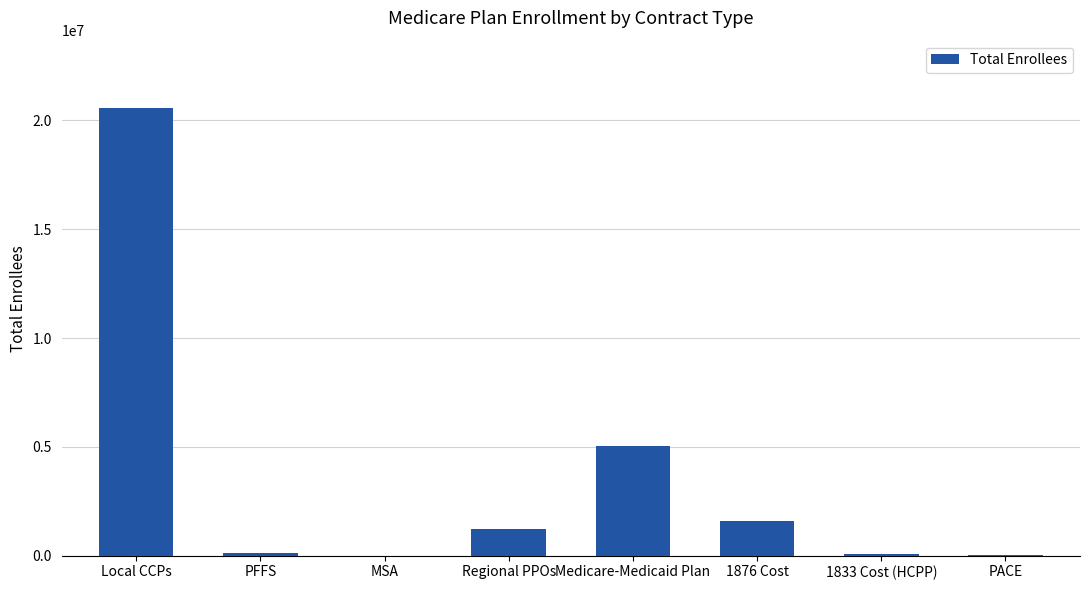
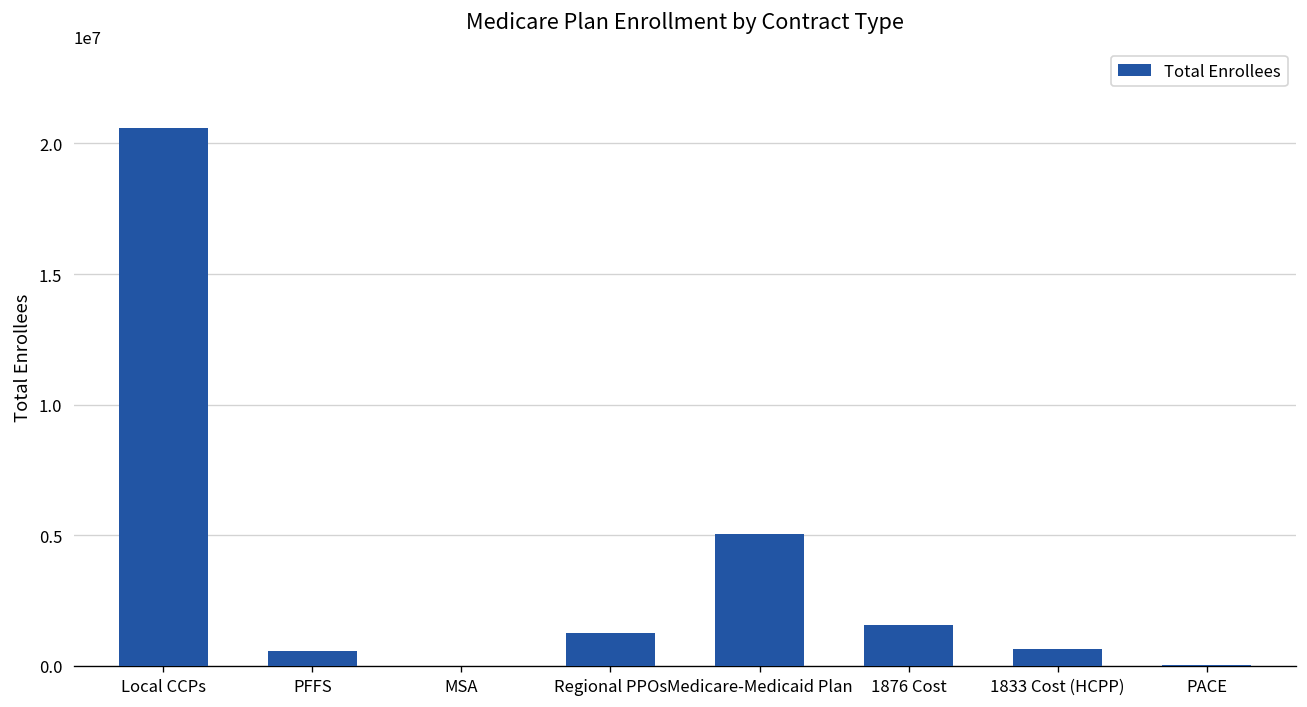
  {
    "Local CCPs": 20600000,
-   "PFFS": 100000,
+   "PFFS": 600000,
    "Regional PPOs": 1200000,
    "Medicare-Medicaid Plan": 5000000,
    "1876 Cost": 1600000,
-   "1833 Cost (HCPP)": 100000
+   "1833 Cost (HCPP)": 600000
  }
